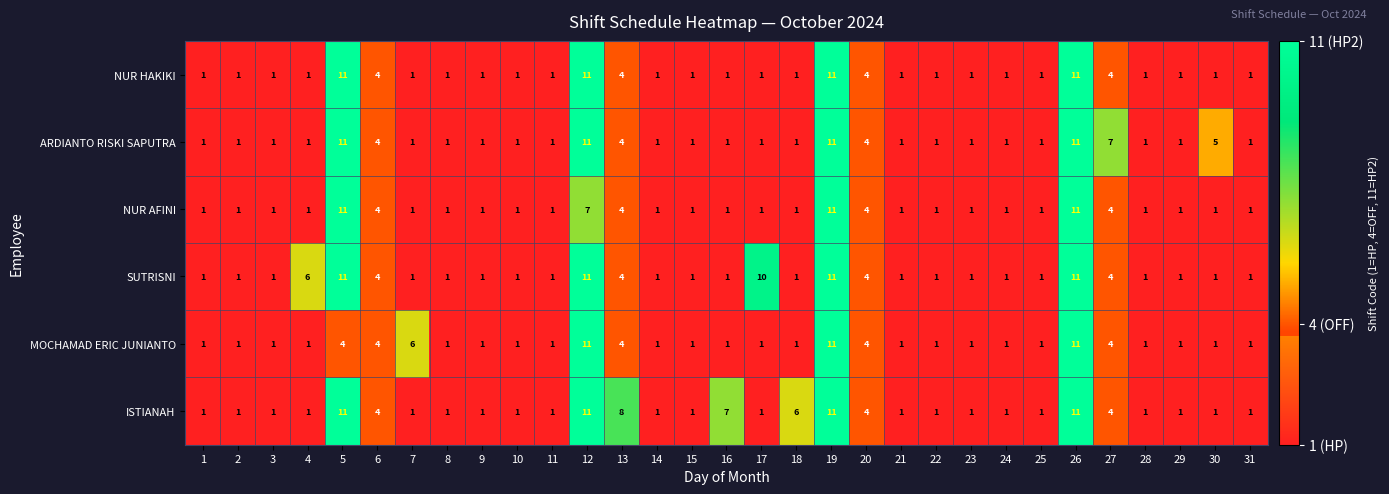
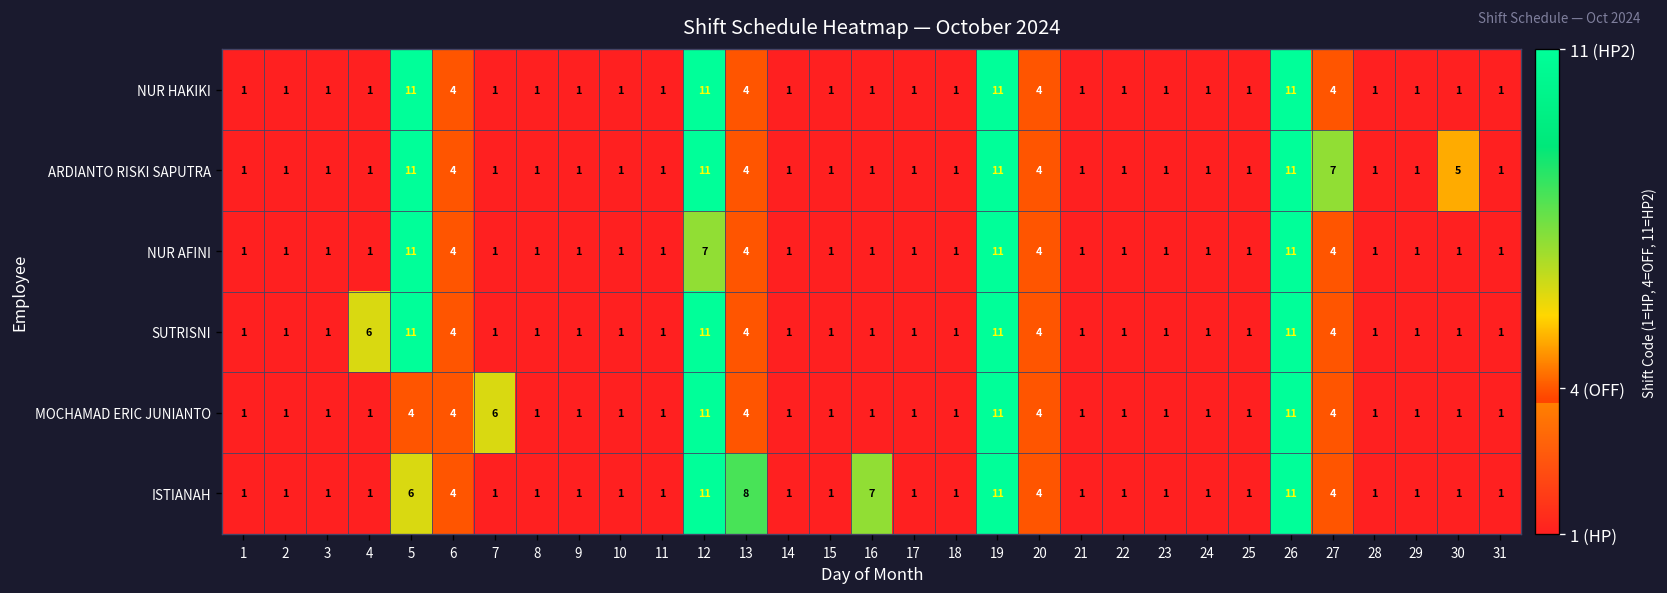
  {
    "NUR HAKIKI": {
      "1": 1,
      "2": 1,
      "3": 1,
      "4": 1,
      "5": 11,
      "6": 4,
      "7": 1,
      "8": 1,
      "9": 1,
      "10": 1,
      "11": 1,
      "12": 11,
      "13": 4,
      "14": 1,
      "15": 1,
      "16": 1,
      "17": 1,
      "18": 1,
      "19": 11,
      "20": 4,
      "21": 1,
      "22": 1,
      "23": 1,
      "24": 1,
      "25": 1,
      "26": 11,
      "27": 4,
      "28": 1,
      "29": 1,
      "30": 1,
      "31": 1
    },
    "ARDIANTO RISKI SAPUTRA": {
      "1": 1,
      "2": 1,
      "3": 1,
      "4": 1,
      "5": 11,
      "6": 4,
      "7": 1,
      "8": 1,
      "9": 1,
      "10": 1,
      "11": 1,
      "12": 11,
      "13": 4,
      "14": 1,
      "15": 1,
      "16": 1,
      "17": 1,
      "18": 1,
      "19": 11,
      "20": 4,
      "21": 1,
      "22": 1,
      "23": 1,
      "24": 1,
      "25": 1,
      "26": 11,
      "27": 7,
      "28": 1,
      "29": 1,
      "30": 5,
      "31": 1
    },
    "NUR AFINI": {
      "1": 1,
      "2": 1,
      "3": 1,
      "4": 1,
      "5": 11,
      "6": 4,
      "7": 1,
      "8": 1,
      "9": 1,
      "10": 1,
      "11": 1,
      "12": 7,
      "13": 4,
      "14": 1,
      "15": 1,
      "16": 1,
      "17": 1,
      "18": 1,
      "19": 11,
      "20": 4,
      "21": 1,
      "22": 1,
      "23": 1,
      "24": 1,
      "25": 1,
      "26": 11,
      "27": 4,
      "28": 1,
      "29": 1,
      "30": 1,
      "31": 1
    },
    "SUTRISNI": {
      "1": 1,
      "2": 1,
      "3": 1,
      "4": 6,
      "5": 11,
      "6": 4,
      "7": 1,
      "8": 1,
      "9": 1,
      "10": 1,
      "11": 1,
      "12": 11,
      "13": 4,
      "14": 1,
      "15": 1,
      "16": 1,
-     "17": 10,
+     "17": 1,
      "18": 1,
      "19": 11,
      "20": 4,
      "21": 1,
      "22": 1,
      "23": 1,
      "24": 1,
      "25": 1,
      "26": 11,
      "27": 4,
      "28": 1,
      "29": 1,
      "30": 1,
      "31": 1
    },
    "MOCHAMAD ERIC JUNIANTO": {
      "1": 1,
      "2": 1,
      "3": 1,
      "4": 1,
      "5": 4,
      "6": 4,
      "7": 6,
      "8": 1,
      "9": 1,
      "10": 1,
      "11": 1,
      "12": 11,
      "13": 4,
      "14": 1,
      "15": 1,
      "16": 1,
      "17": 1,
      "18": 1,
      "19": 11,
      "20": 4,
      "21": 1,
      "22": 1,
      "23": 1,
      "24": 1,
      "25": 1,
      "26": 11,
      "27": 4,
      "28": 1,
      "29": 1,
      "30": 1,
      "31": 1
    },
    "ISTIANAH": {
      "1": 1,
      "2": 1,
      "3": 1,
      "4": 1,
-     "5": 11,
+     "5": 6,
      "6": 4,
      "7": 1,
      "8": 1,
      "9": 1,
      "10": 1,
      "11": 1,
      "12": 11,
      "13": 8,
      "14": 1,
      "15": 1,
      "16": 7,
      "17": 1,
-     "18": 6,
+     "18": 1,
      "19": 11,
      "20": 4,
      "21": 1,
      "22": 1,
      "23": 1,
      "24": 1,
      "25": 1,
      "26": 11,
      "27": 4,
      "28": 1,
      "29": 1,
      "30": 1,
      "31": 1
    }
  }
